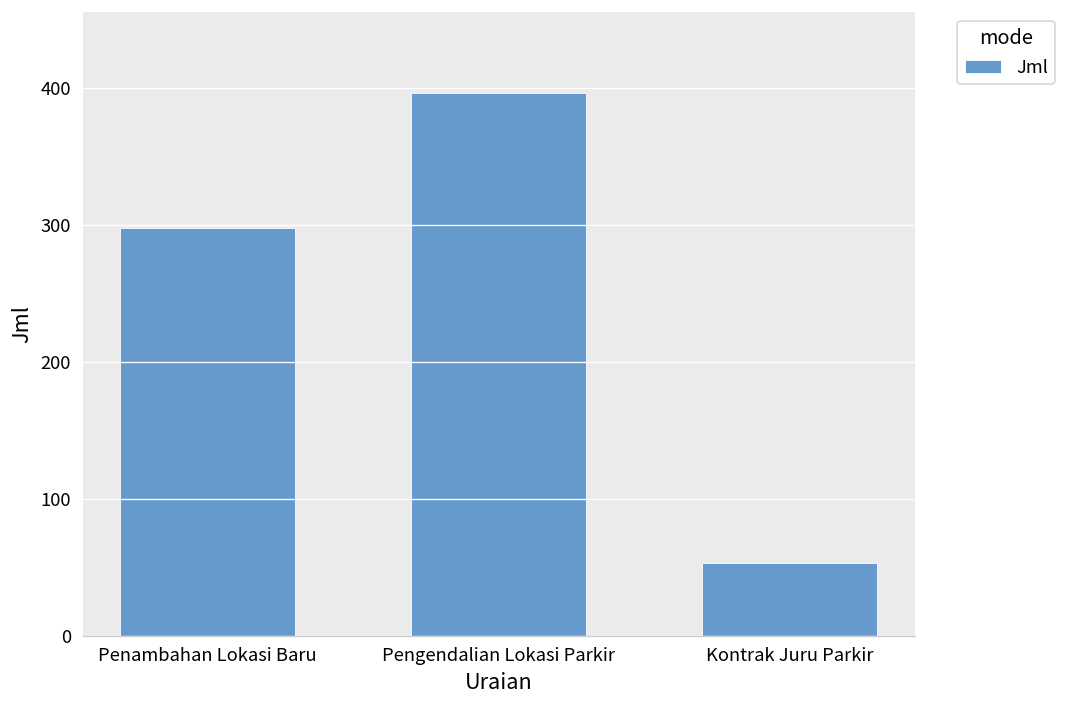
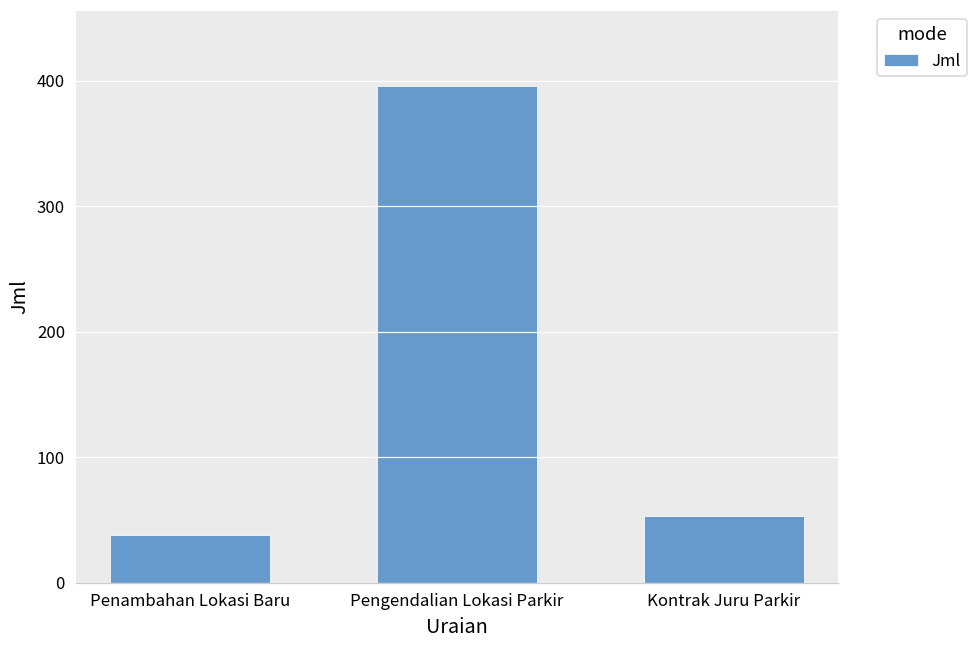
  {
-   "Penambahan Lokasi Baru": 298,
+   "Penambahan Lokasi Baru": 38,
    "Pengendalian Lokasi Parkir": 396,
    "Kontrak Juru Parkir": 53
  }
